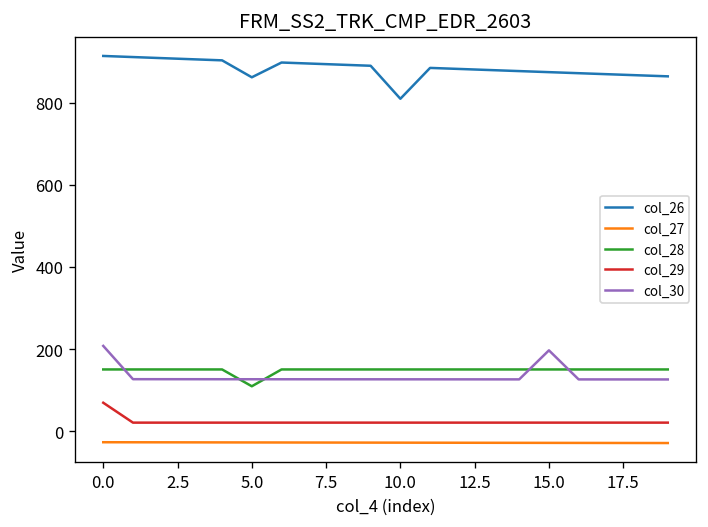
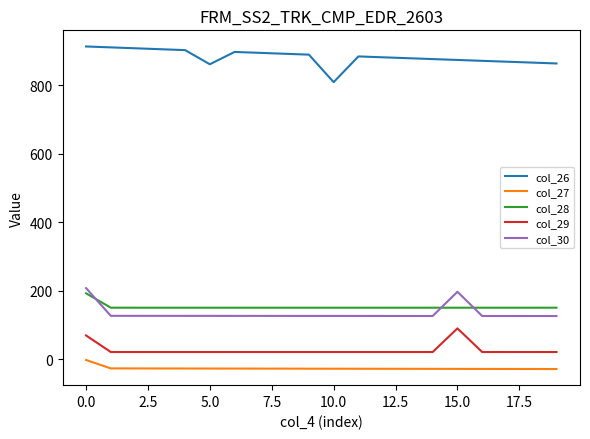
  {
    "col_26": {
      "0.0": 910,
      "5.0": 860,
      "10.0": 810,
      "15.0": 870
    },
    "col_27": {
-     "0.0": -30,
+     "0.0": 0,
      "5.0": -30,
      "10.0": -30,
      "15.0": -30
    },
    "col_28": {
-     "0.0": 150,
-     "5.0": 110,
+     "0.0": 190,
+     "5.0": 150,
      "10.0": 150,
      "15.0": 150
    },
    "col_29": {
      "0.0": 70,
      "5.0": 20,
      "10.0": 20,
-     "15.0": 20
+     "15.0": 90
    },
    "col_30": {
      "0.0": 210,
      "5.0": 130,
      "10.0": 130,
      "15.0": 200
    }
  }
